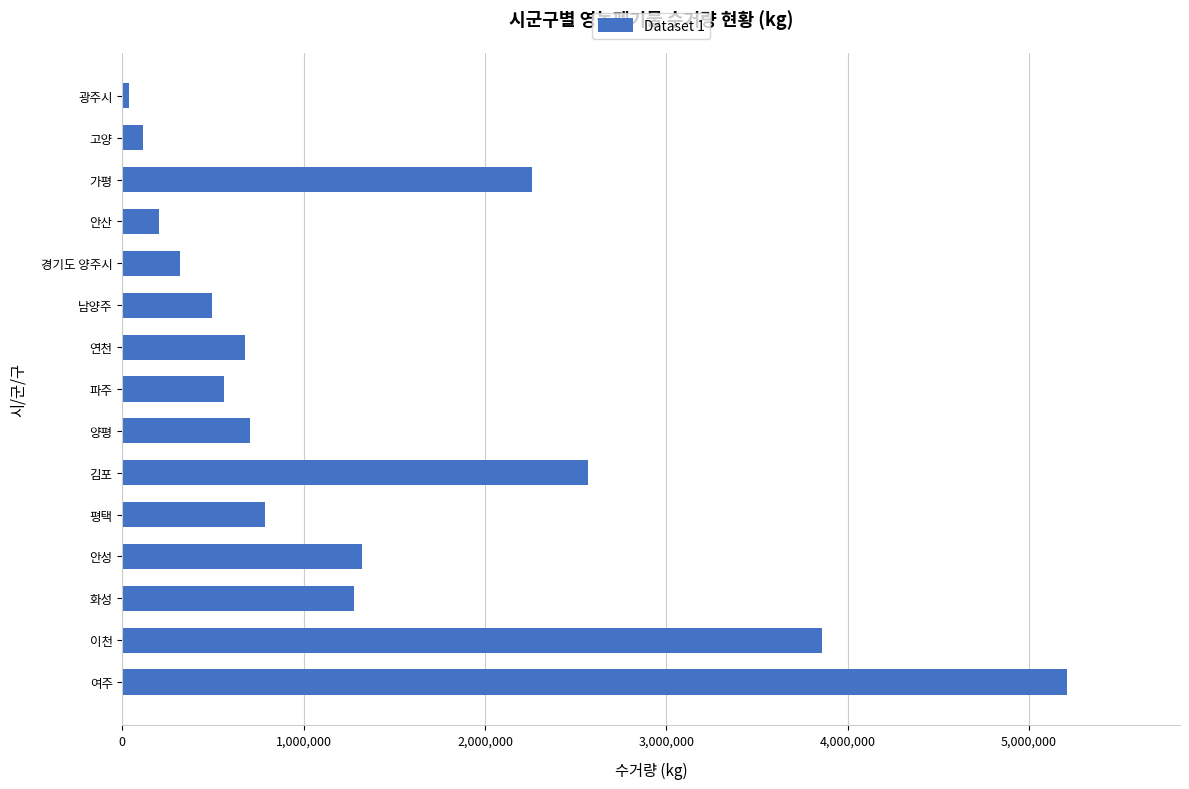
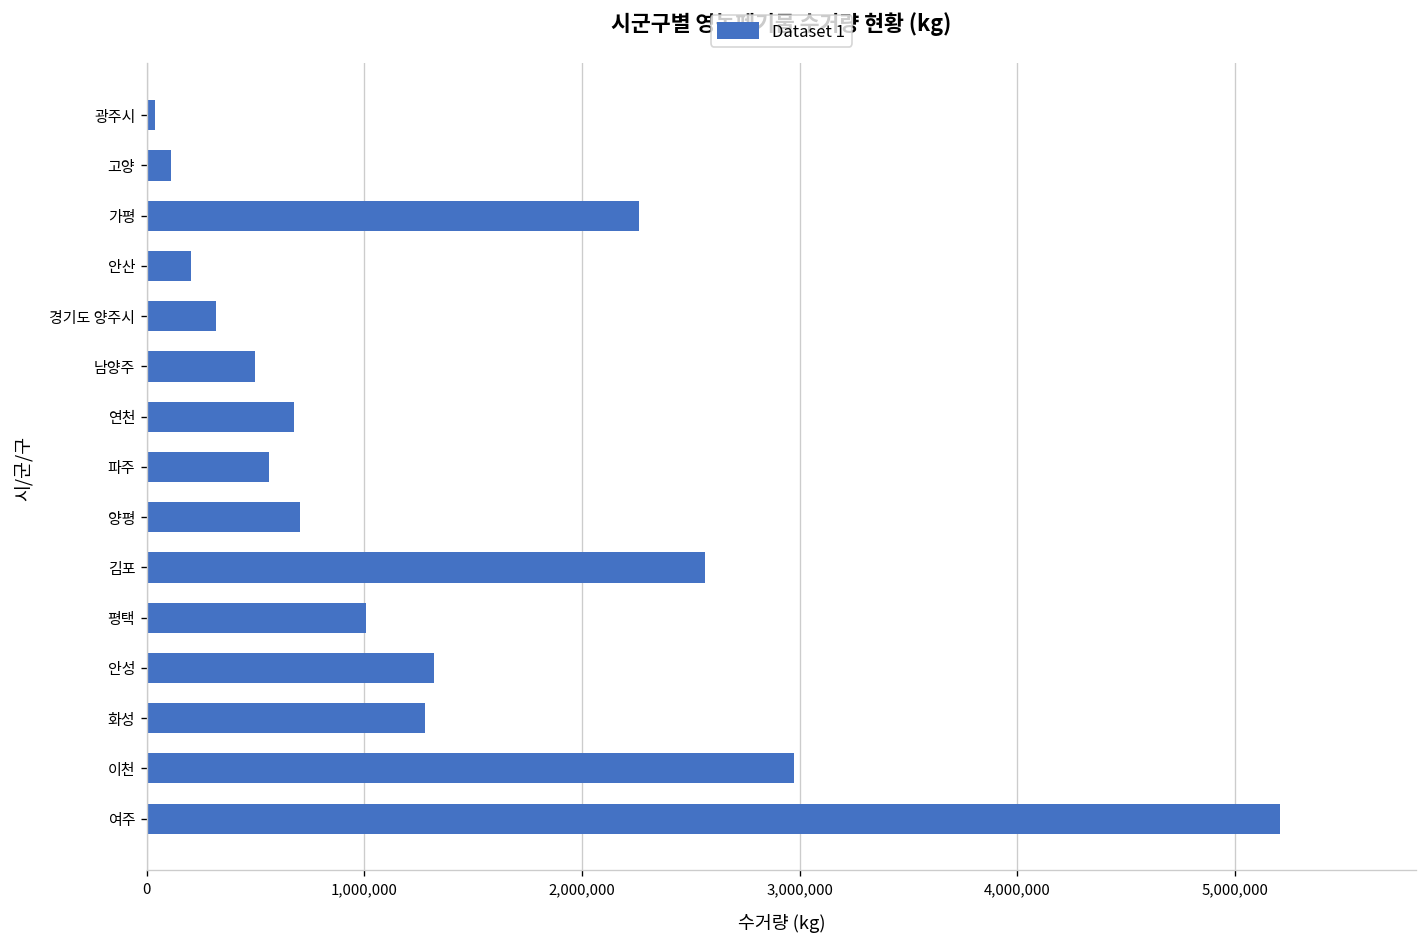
  {
    "광주시": "40,000",
    "고양": "110,000",
    "가평": "2,260,000",
    "안산": "200,000",
    "경기도 양주시": "320,000",
    "남양주": "500,000",
    "연천": "680,000",
    "파주": "560,000",
    "양평": "700,000",
    "김포": "2,570,000",
-   "평택": "780,000",
+   "평택": "1,010,000",
    "안성": "1,320,000",
    "화성": "1,280,000",
-   "이천": "3,860,000",
+   "이천": "2,970,000",
    "여주": "5,210,000"
  }
